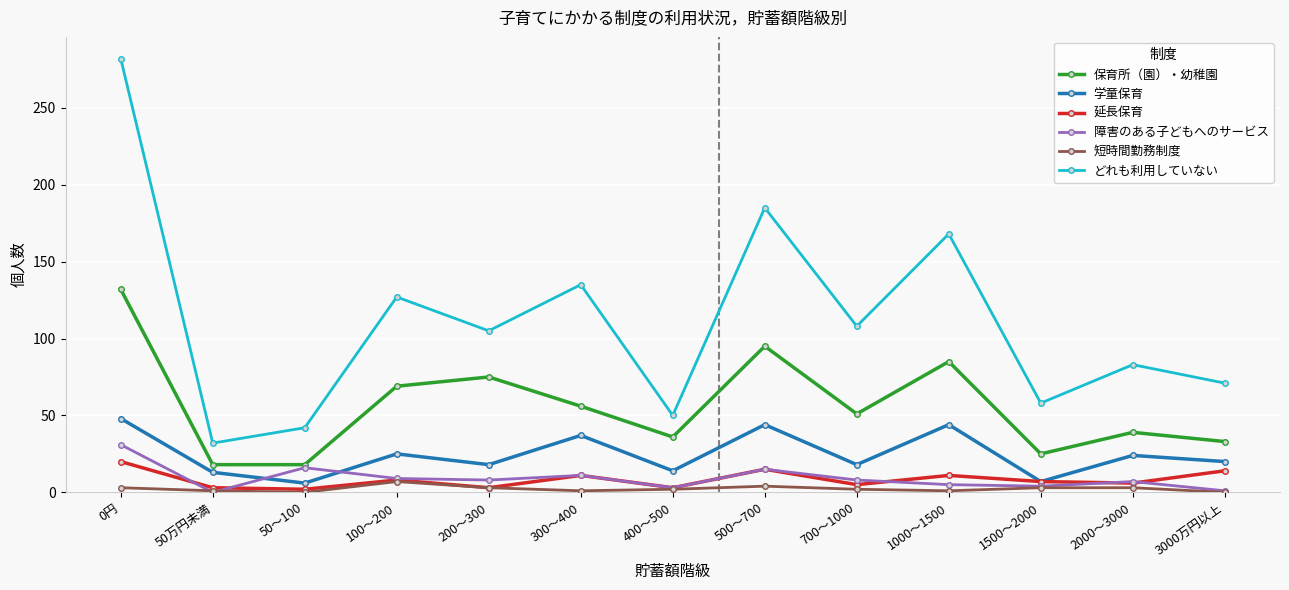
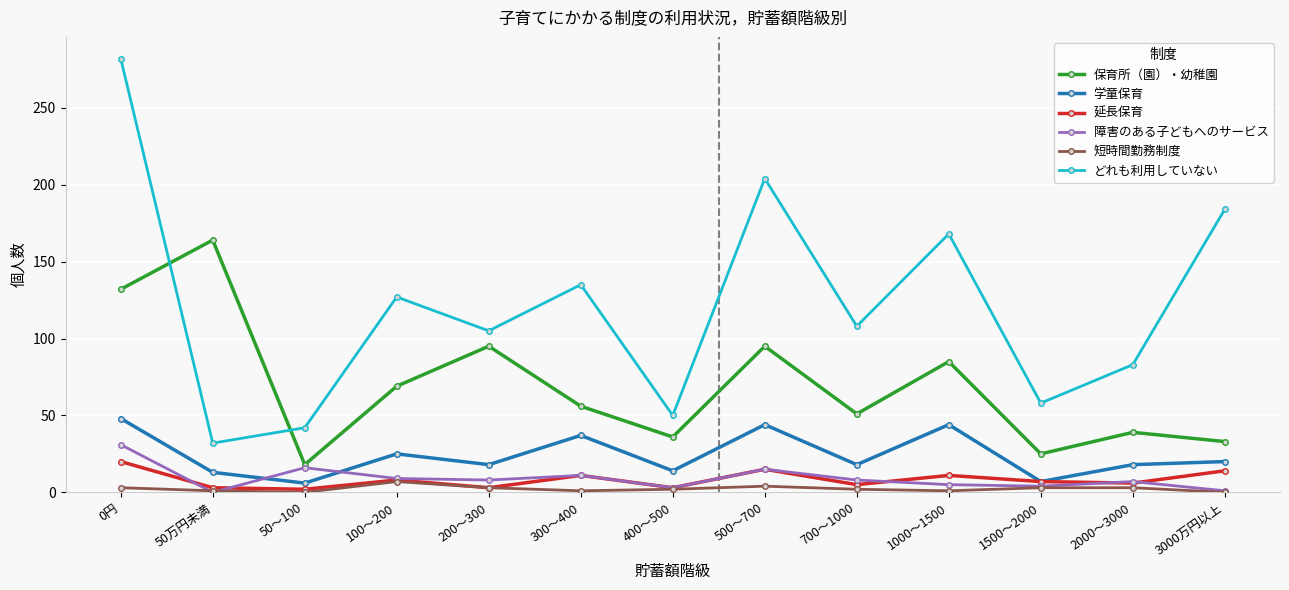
  {
    "保育所（園）・幼稚園": {
      "0円": 132,
-     "50万円未満": 18,
+     "50万円未満": 164,
      "50～100": 18,
      "100～200": 69,
-     "200～300": 75,
+     "200～300": 95,
      "300～400": 56,
      "400～500": 36,
      "500～700": 95,
      "700～1000": 51,
      "1000～1500": 85,
      "1500～2000": 25,
      "2000～3000": 39,
      "3000万円以上": 33
    },
    "学童保育": {
      "0円": 48,
      "50万円未満": 13,
      "50～100": 6,
      "100～200": 25,
      "200～300": 18,
      "300～400": 37,
      "400～500": 14,
      "500～700": 44,
      "700～1000": 18,
      "1000～1500": 44,
-     "2000～3000": 24,
+     "2000～3000": 18,
      "3000万円以上": 20
    },
    "延長保育": {
      "0円": 20,
      "50万円未満": 3,
      "50～100": 2,
      "700～1000": 5,
      "1000～1500": 11,
      "3000万円以上": 14
    },
    "障害のある子どもへのサービス": {
      "0円": 31,
      "50～100": 16,
      "200～300": 8,
      "700～1000": 8,
      "1000～1500": 5
    },
    "短時間勤務制度": {
      "0円": 3,
      "50～100": 0,
      "300～400": 1,
      "500～700": 4,
      "700～1000": 2,
      "1000～1500": 1,
      "2000～3000": 3
    },
    "どれも利用していない": {
      "0円": 282,
      "50万円未満": 32,
      "50～100": 42,
      "100～200": 127,
      "200～300": 105,
      "300～400": 135,
      "400～500": 50,
-     "500～700": 185,
+     "500～700": 204,
      "700～1000": 108,
      "1000～1500": 168,
      "1500～2000": 58,
      "2000～3000": 83,
-     "3000万円以上": 71
+     "3000万円以上": 184
    }
  }
